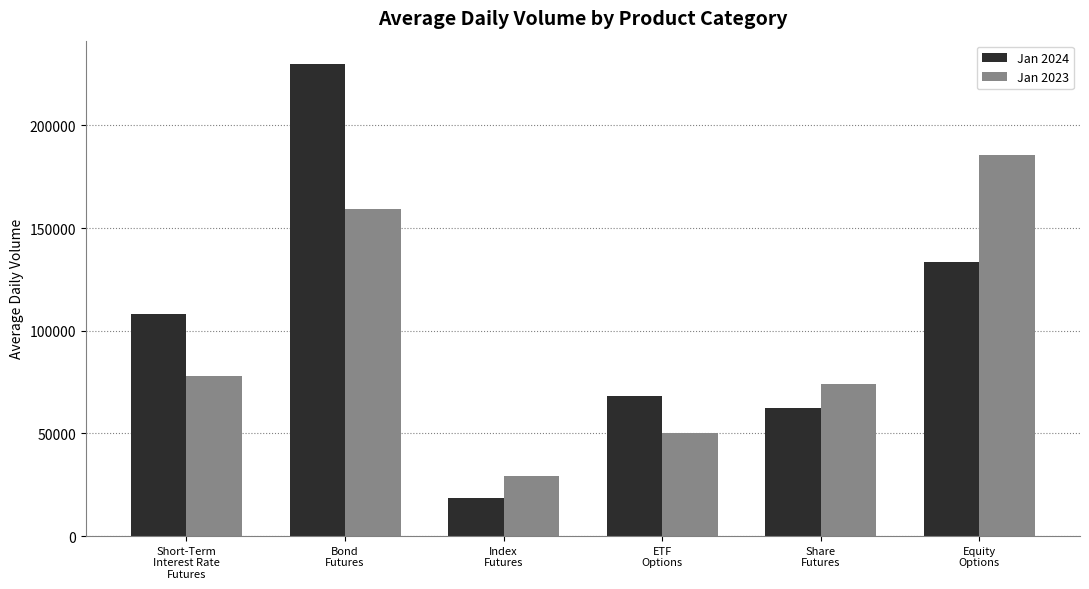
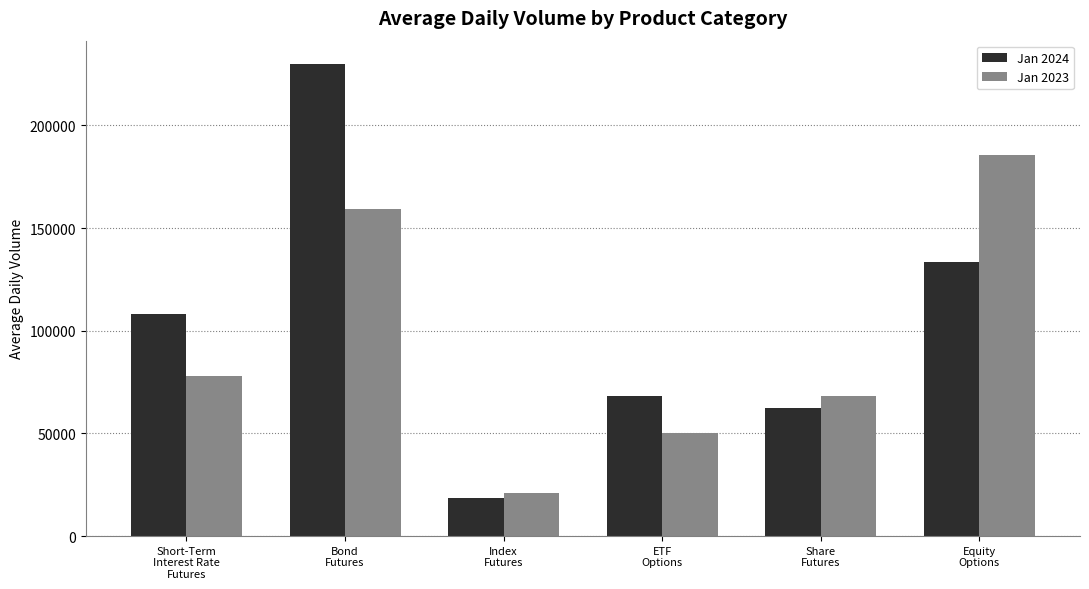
  {
    "Jan 2024": {
      "Short-Term Interest Rate Futures": 108000,
      "Bond Futures": 230000,
      "Index Futures": 18000,
      "ETF Options": 68000,
      "Share Futures": 62000,
      "Equity Options": 133000
    },
    "Jan 2023": {
      "Short-Term Interest Rate Futures": 78000,
      "Bond Futures": 159000,
-     "Index Futures": 29000,
+     "Index Futures": 21000,
      "ETF Options": 50000,
-     "Share Futures": 74000,
+     "Share Futures": 68000,
      "Equity Options": 185000
    }
  }
